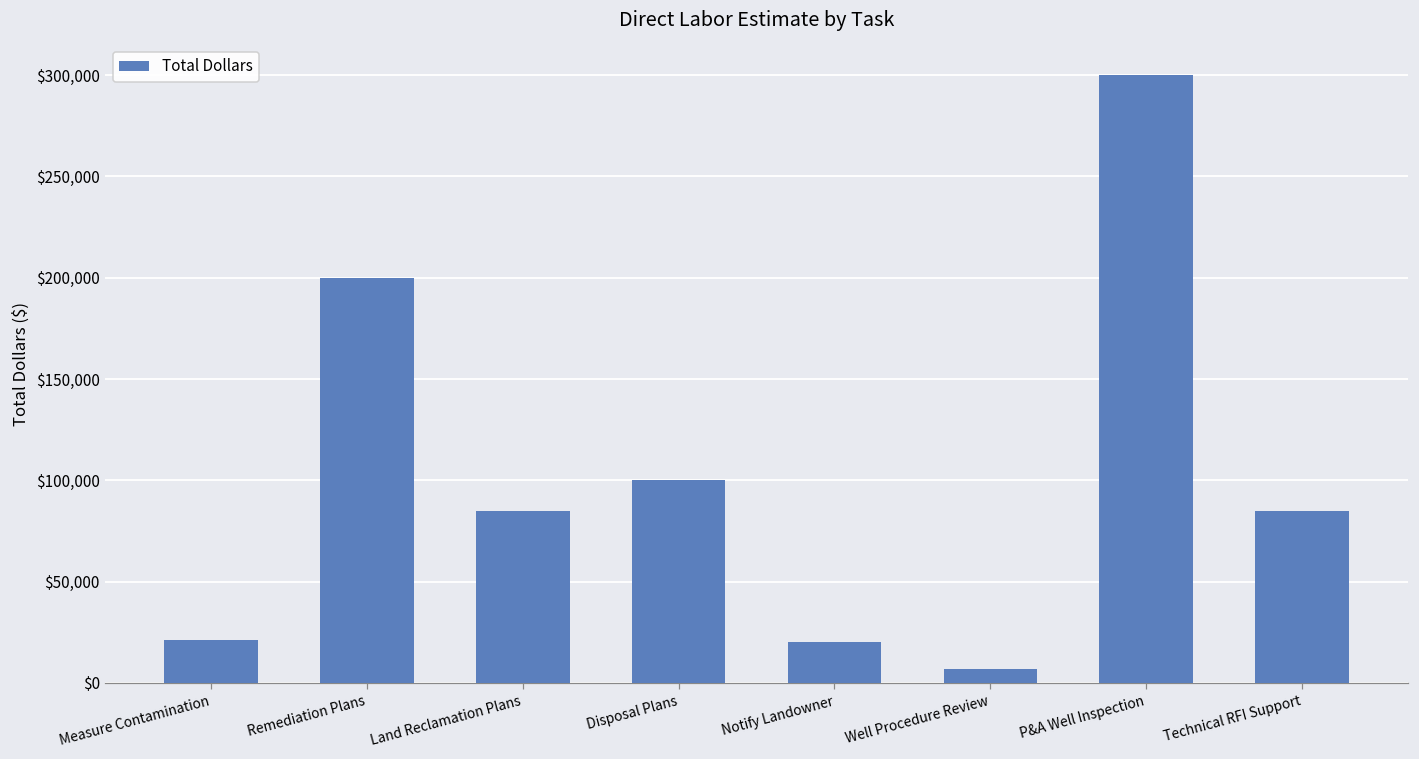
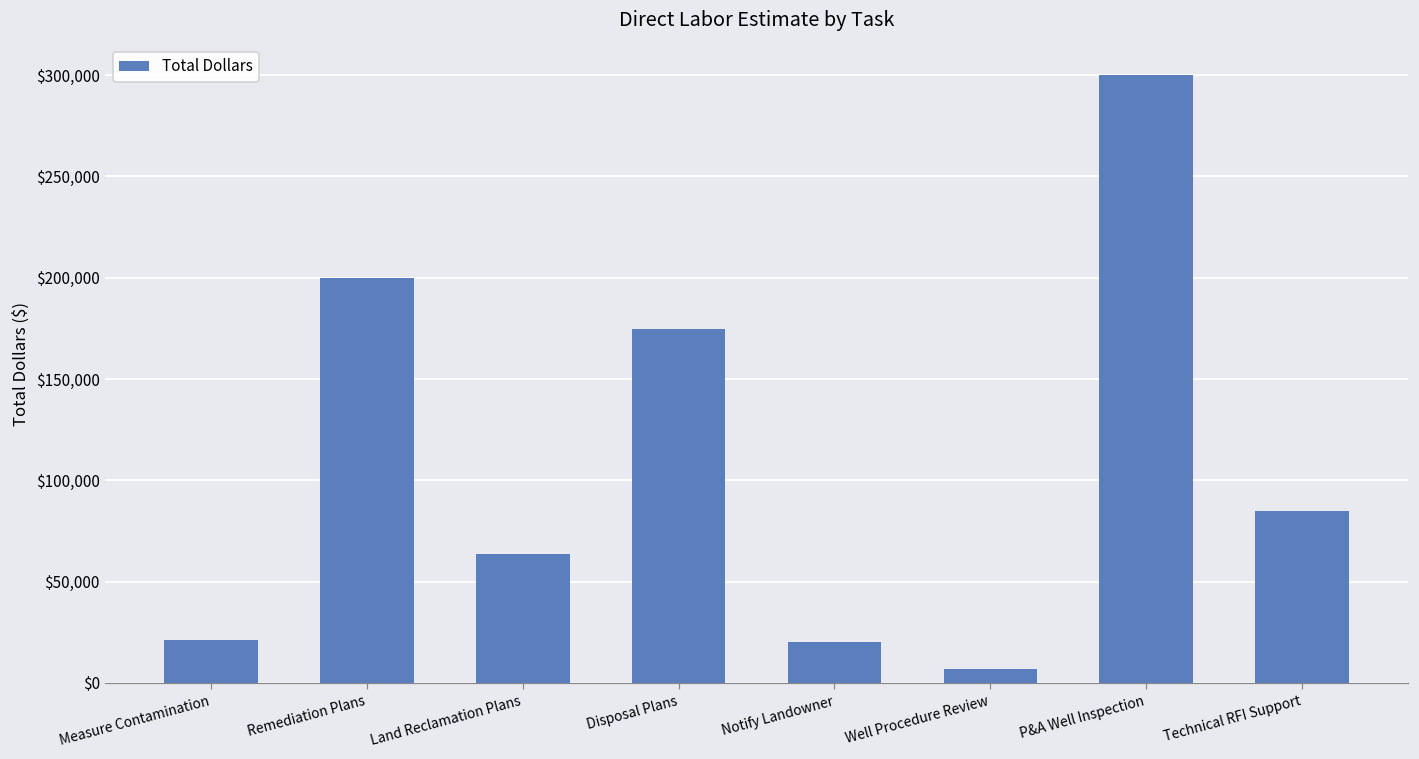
  {
    "Measure Contamination": "$21,000",
    "Remediation Plans": "$200,000",
-   "Land Reclamation Plans": "$85,000",
-   "Disposal Plans": "$100,000",
+   "Land Reclamation Plans": "$64,000",
+   "Disposal Plans": "$175,000",
    "Notify Landowner": "$20,000",
    "Well Procedure Review": "$7,000",
    "P&A Well Inspection": "$300,000",
    "Technical RFI Support": "$85,000"
  }
